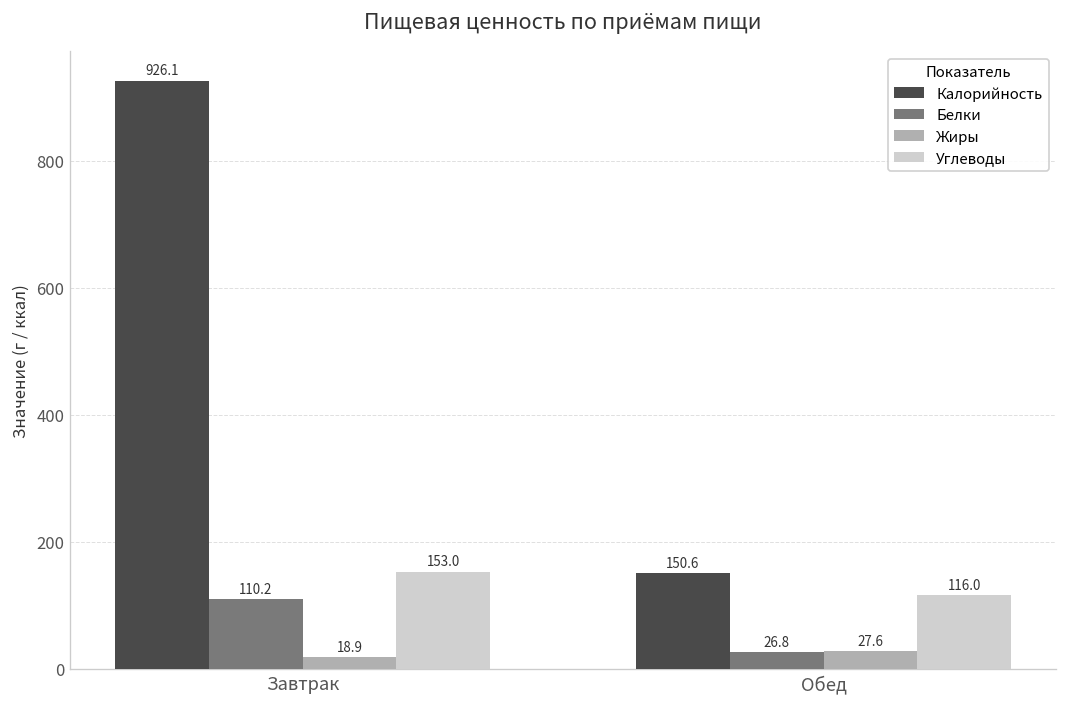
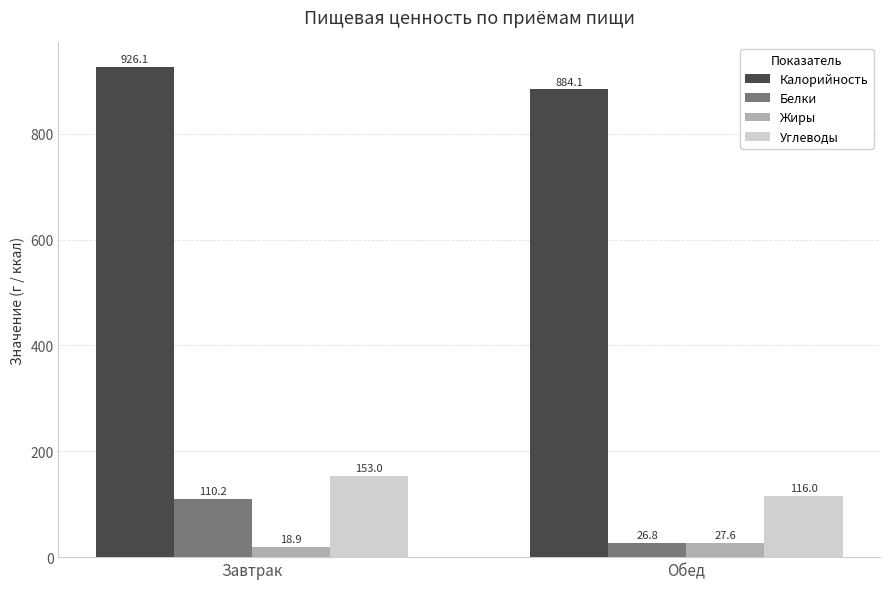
  {
    "Калорийность": {
      "Завтрак": 926.1,
-     "Обед": 150.6
+     "Обед": 884.1
    },
    "Белки": {
      "Завтрак": 110.2,
      "Обед": 26.8
    }
  }
